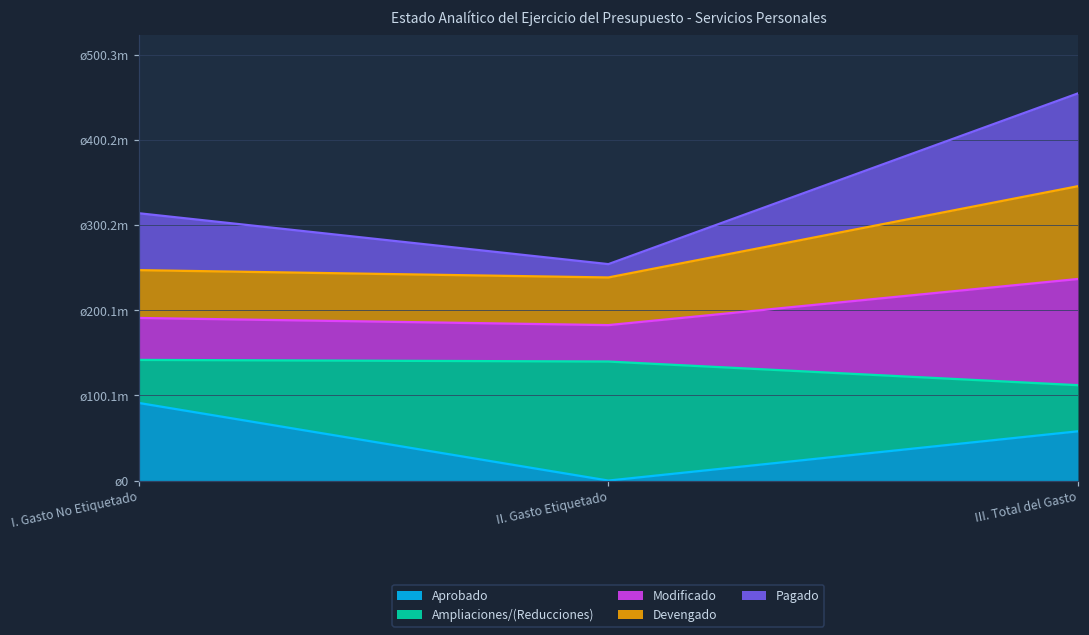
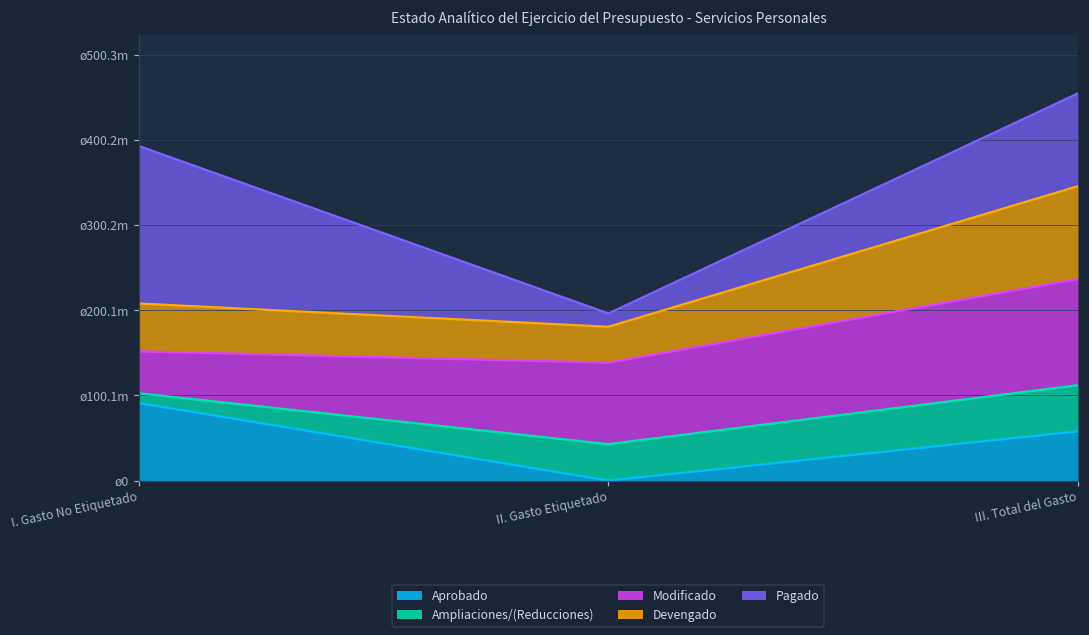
  {
    "Aprobado": {
      "I. Gasto No Etiquetado": "ø90m",
      "II. Gasto Etiquetado": "ø0m",
      "III. Total del Gasto": "ø60m"
    },
    "Ampliaciones/(Reducciones)": {
-     "I. Gasto No Etiquetado": "ø50m",
-     "II. Gasto Etiquetado": "ø140m",
+     "I. Gasto No Etiquetado": "ø10m",
+     "II. Gasto Etiquetado": "ø40m",
      "III. Total del Gasto": "ø50m"
    },
    "Modificado": {
      "I. Gasto No Etiquetado": "ø50m",
-     "II. Gasto Etiquetado": "ø40m",
+     "II. Gasto Etiquetado": "ø100m",
      "III. Total del Gasto": "ø120m"
    },
    "Devengado": {
      "I. Gasto No Etiquetado": "ø60m",
-     "II. Gasto Etiquetado": "ø60m",
+     "II. Gasto Etiquetado": "ø40m",
      "III. Total del Gasto": "ø110m"
    },
    "Pagado": {
-     "I. Gasto No Etiquetado": "ø70m",
+     "I. Gasto No Etiquetado": "ø190m",
      "II. Gasto Etiquetado": "ø20m",
      "III. Total del Gasto": "ø110m"
    }
  }
